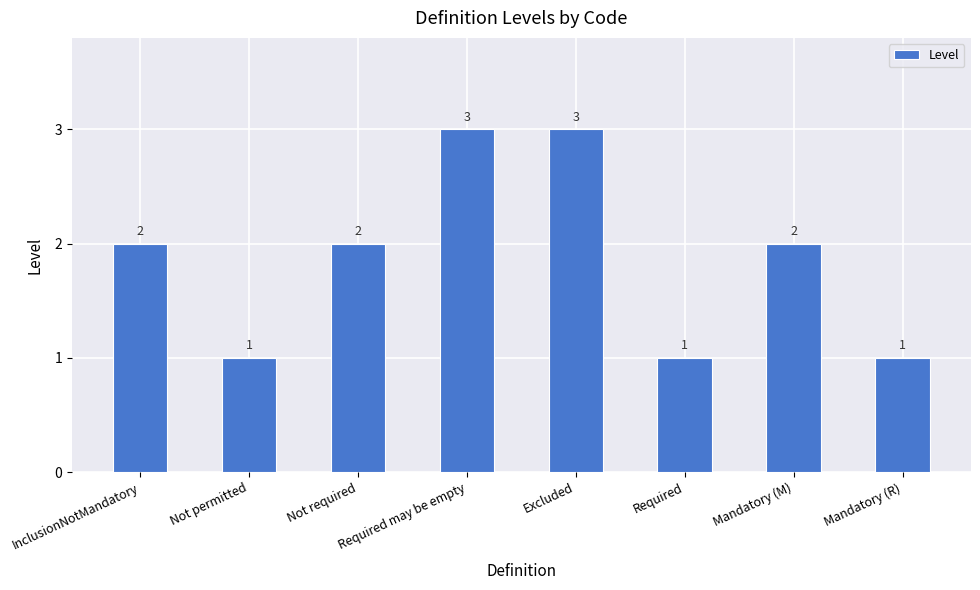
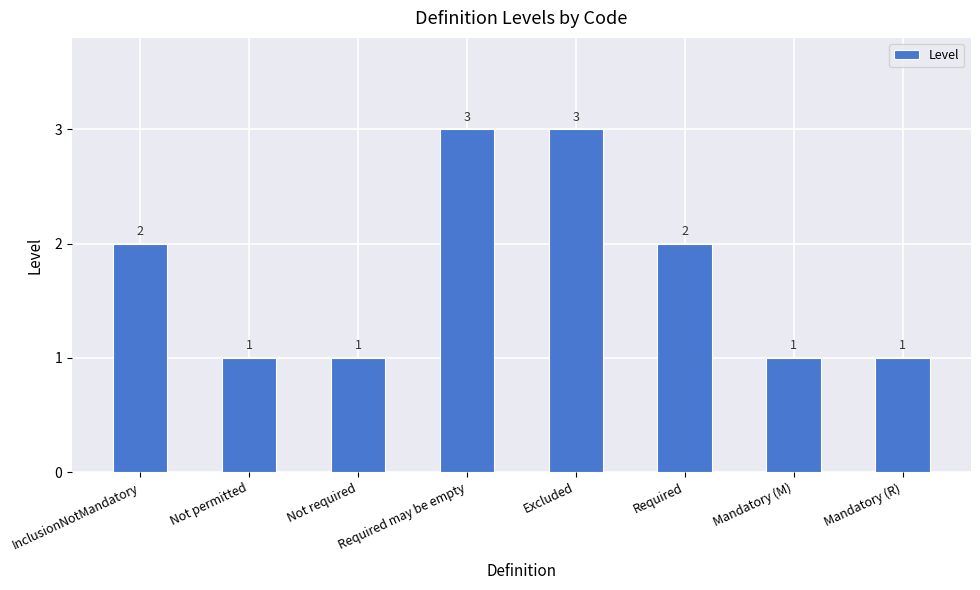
  {
    "InclusionNotMandatory": 2,
    "Not permitted": 1,
-   "Not required": 2,
+   "Not required": 1,
    "Required may be empty": 3,
    "Excluded": 3,
-   "Required": 1,
-   "Mandatory (M)": 2,
+   "Required": 2,
+   "Mandatory (M)": 1,
    "Mandatory (R)": 1
  }
